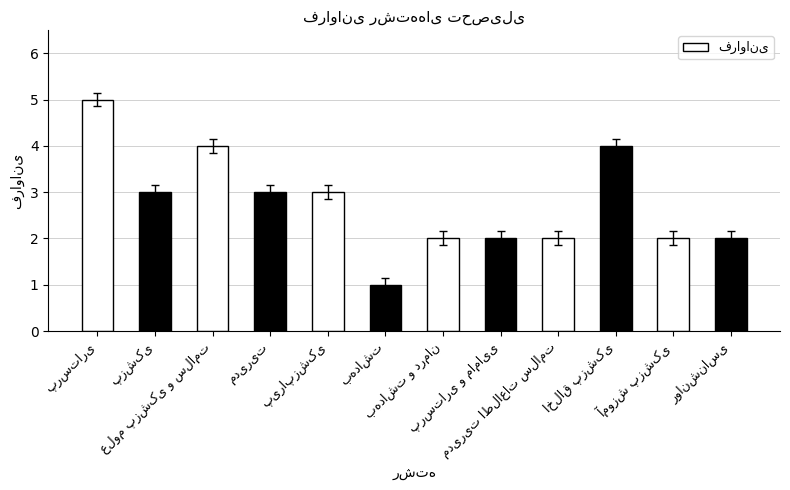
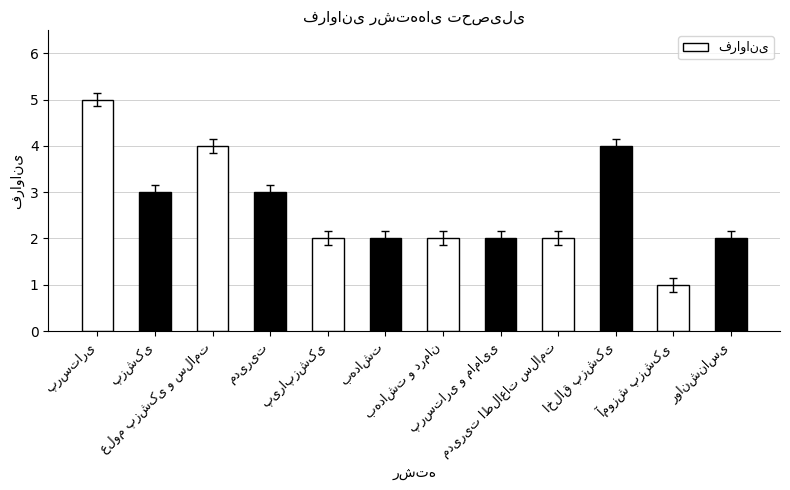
  {
    "فراوانی": {
      "پرستاری": 5,
      "پزشکی": 3,
      "علوم پزشکی و سلامت": 4,
      "مدیریت": 3,
-     "پیراپزشکی": 3,
-     "بهداشت": 1,
+     "پیراپزشکی": 2,
+     "بهداشت": 2,
      "بهداشت و درمان": 2,
      "پرستاری و مامایی": 2,
      "مدیریت اطلاعات سلامت": 2,
      "اخلاق پزشکی": 4,
-     "آموزش پزشکی": 2,
+     "آموزش پزشکی": 1,
      "روانشناسی": 2
    }
  }
